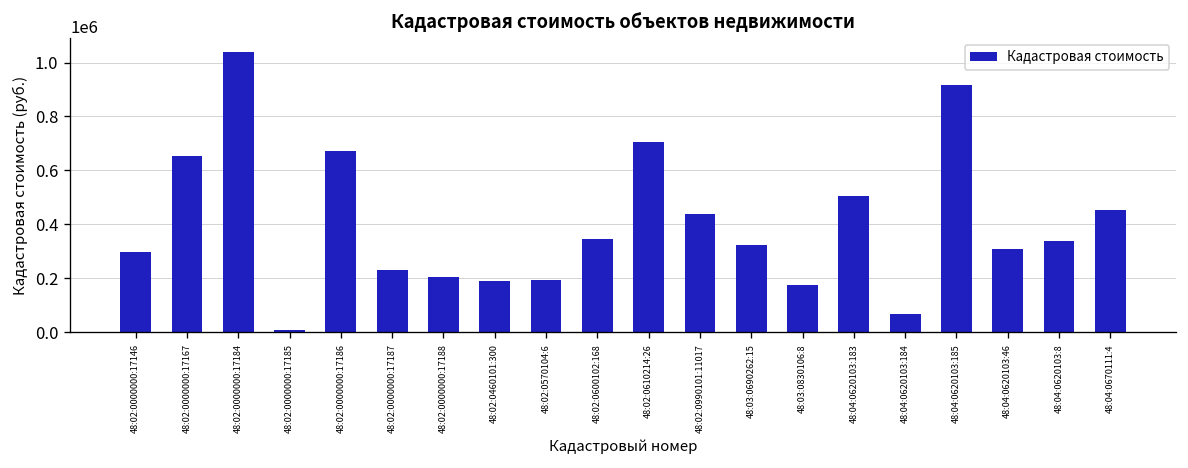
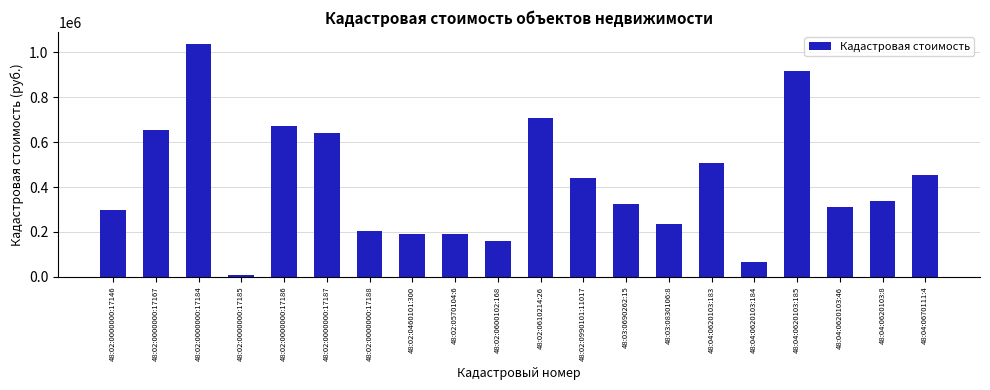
  {
    "48:02:0000000:17146": 300000,
    "48:02:0000000:17167": 650000,
    "48:02:0000000:17184": 1040000,
    "48:02:0000000:17186": 670000,
-   "48:02:0000000:17187": 230000,
+   "48:02:0000000:17187": 640000,
    "48:02:0000000:17188": 210000,
    "48:02:0460101:300": 190000,
    "48:02:0570104:6": 190000,
-   "48:02:0600102:168": 350000,
+   "48:02:0600102:168": 160000,
    "48:02:0610214:26": 710000,
    "48:02:0990101:11017": 440000,
    "48:03:0690262:15": 320000,
-   "48:03:0830106:8": 170000,
+   "48:03:0830106:8": 230000,
    "48:04:0620103:183": 500000,
    "48:04:0620103:184": 70000,
    "48:04:0620103:185": 920000,
    "48:04:0620103:46": 310000,
    "48:04:0620103:8": 340000,
    "48:04:0670111:4": 450000
  }
